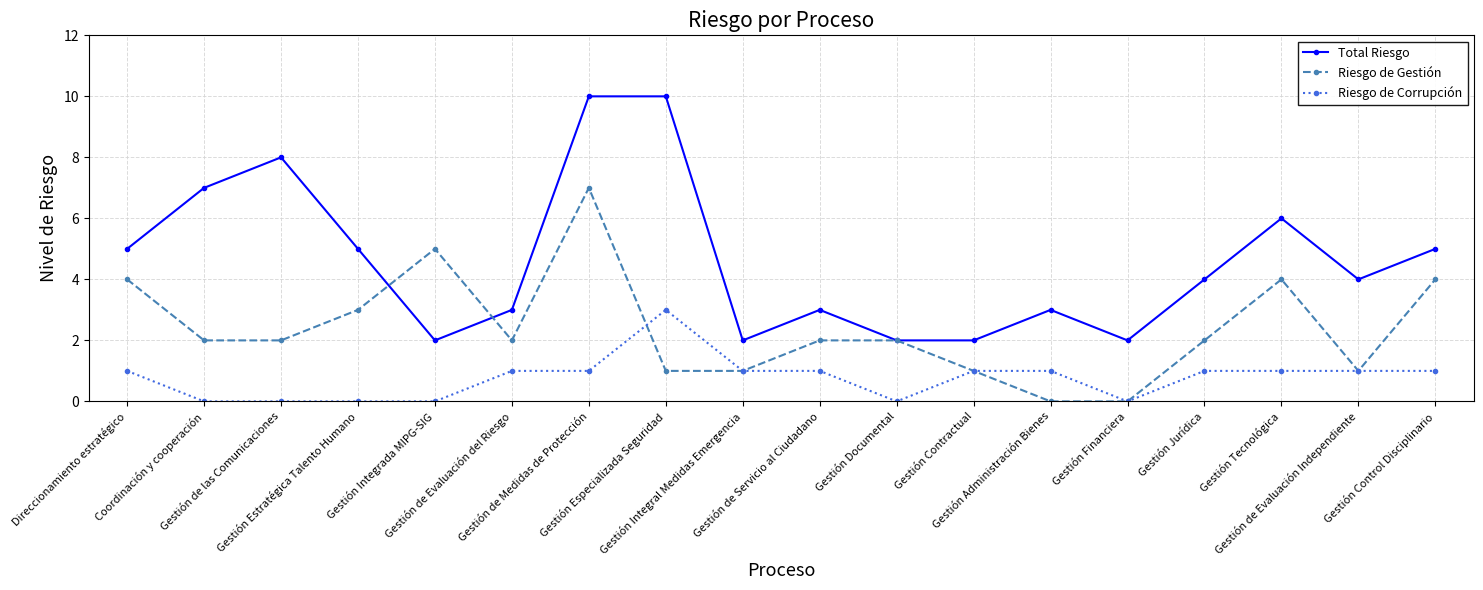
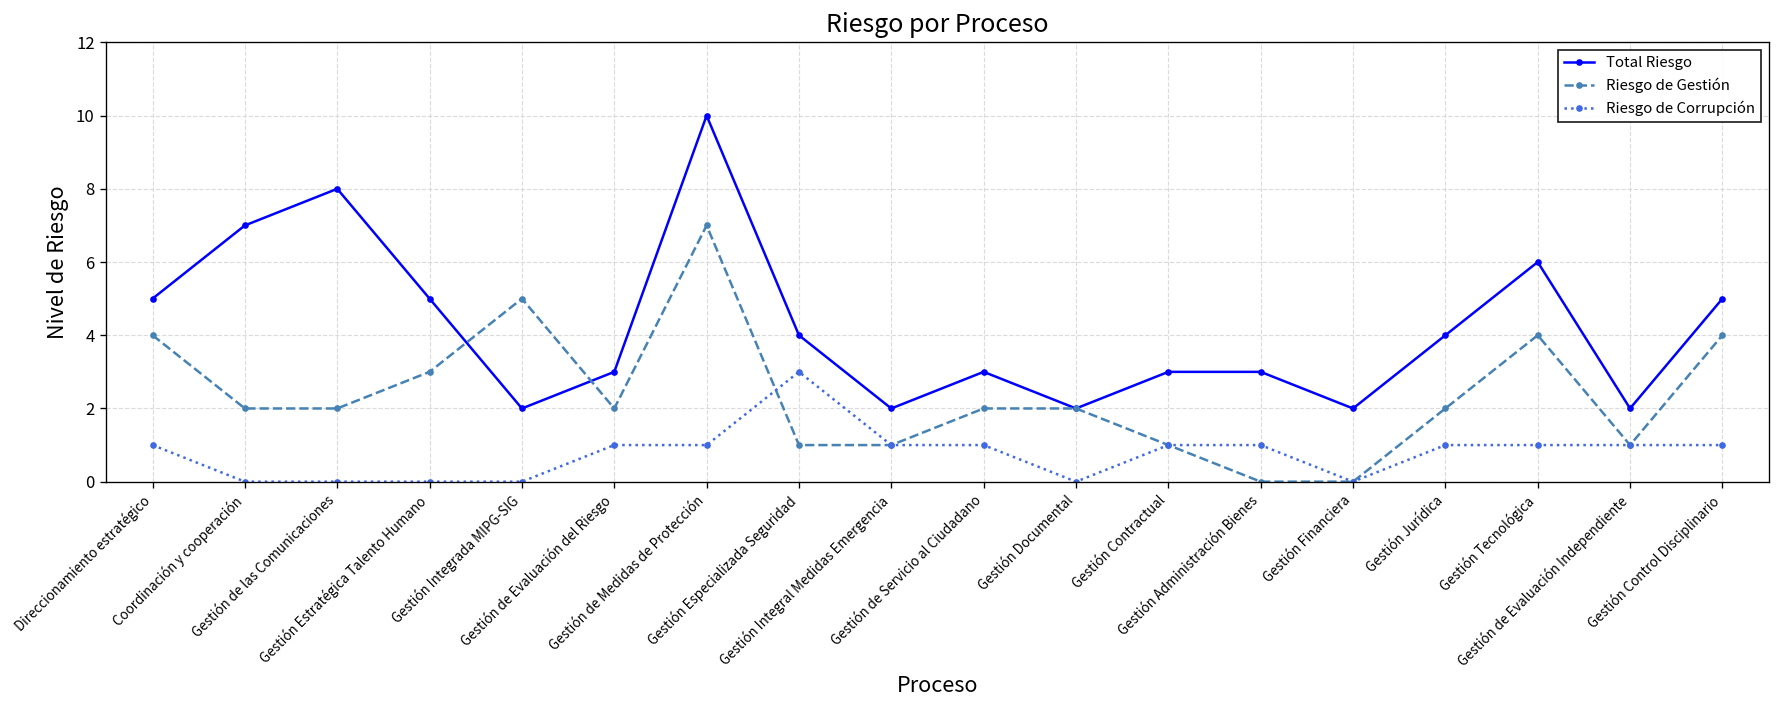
  {
    "Total Riesgo": {
      "Direccionamiento estratégico": 5,
      "Coordinación y cooperación": 7,
      "Gestión de las Comunicaciones": 8,
      "Gestión Estratégica Talento Humano": 5,
      "Gestión Integrada MIPG-SIG": 2,
      "Gestión de Evaluación del Riesgo": 3,
      "Gestión de Medidas de Protección": 10,
-     "Gestión Especializada Seguridad": 10,
+     "Gestión Especializada Seguridad": 4,
      "Gestión Integral Medidas Emergencia": 2,
      "Gestión de Servicio al Ciudadano": 3,
-     "Gestión Contractual": 2,
+     "Gestión Contractual": 3,
      "Gestión Administración Bienes": 3,
      "Gestión Financiera": 2,
      "Gestión Jurídica": 4,
      "Gestión Tecnológica": 6,
-     "Gestión de Evaluación Independiente": 4,
+     "Gestión de Evaluación Independiente": 2,
      "Gestión Control Disciplinario": 5
    }
  }
